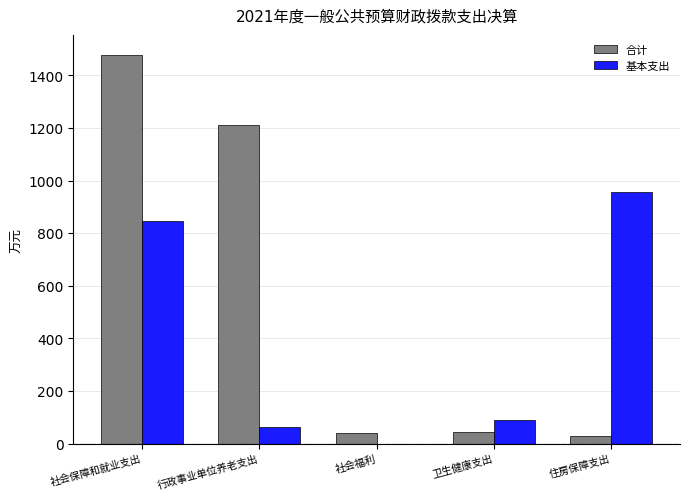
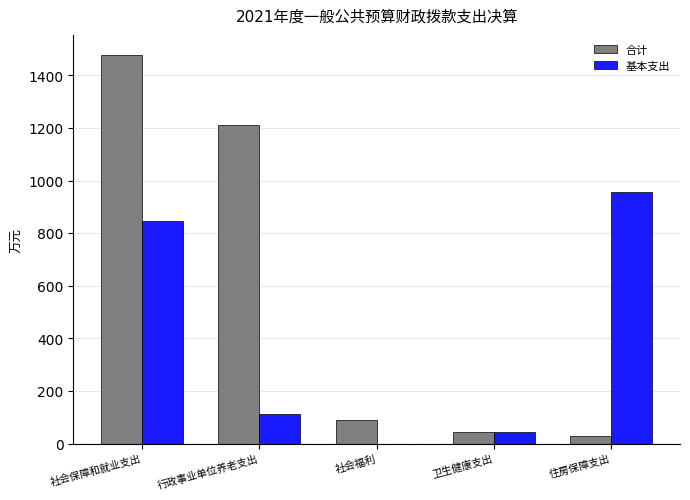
  {
    "合计": {
      "社会保障和就业支出": 1480,
      "行政事业单位养老支出": 1210,
-     "社会福利": 40,
+     "社会福利": 90,
      "卫生健康支出": 40,
      "住房保障支出": 30
    },
    "基本支出": {
      "社会保障和就业支出": 840,
-     "行政事业单位养老支出": 70,
+     "行政事业单位养老支出": 110,
      "社会福利": 0,
-     "卫生健康支出": 90,
+     "卫生健康支出": 40,
      "住房保障支出": 960
    }
  }
